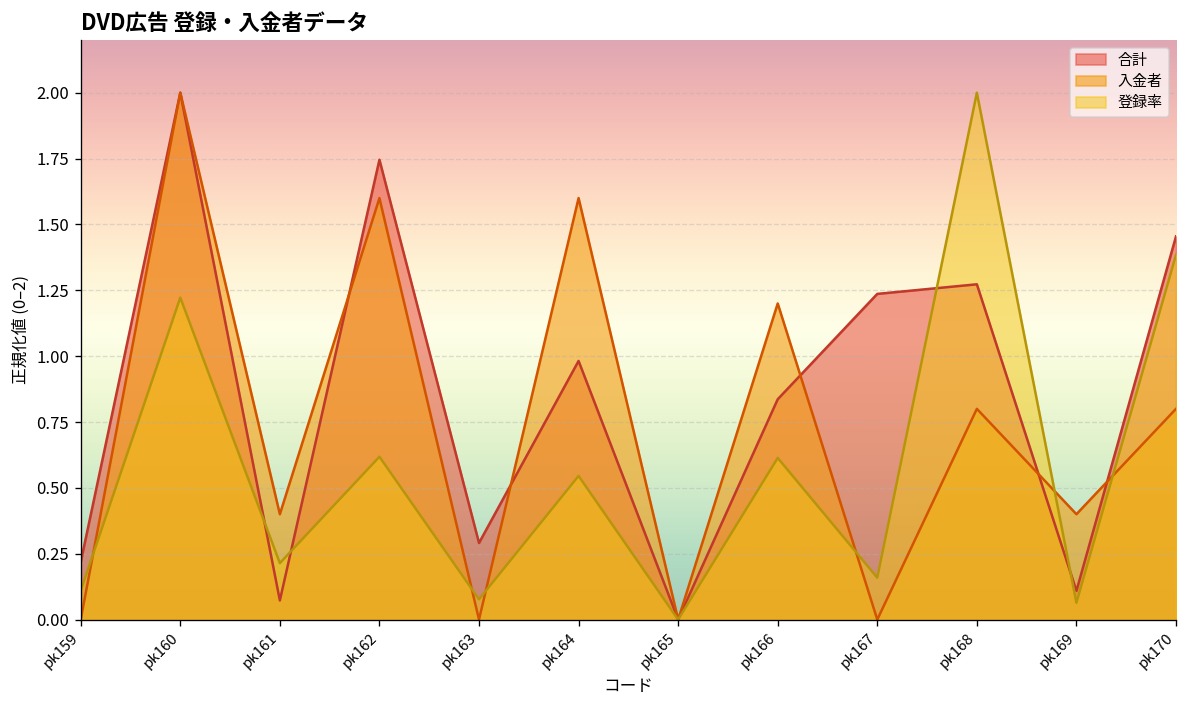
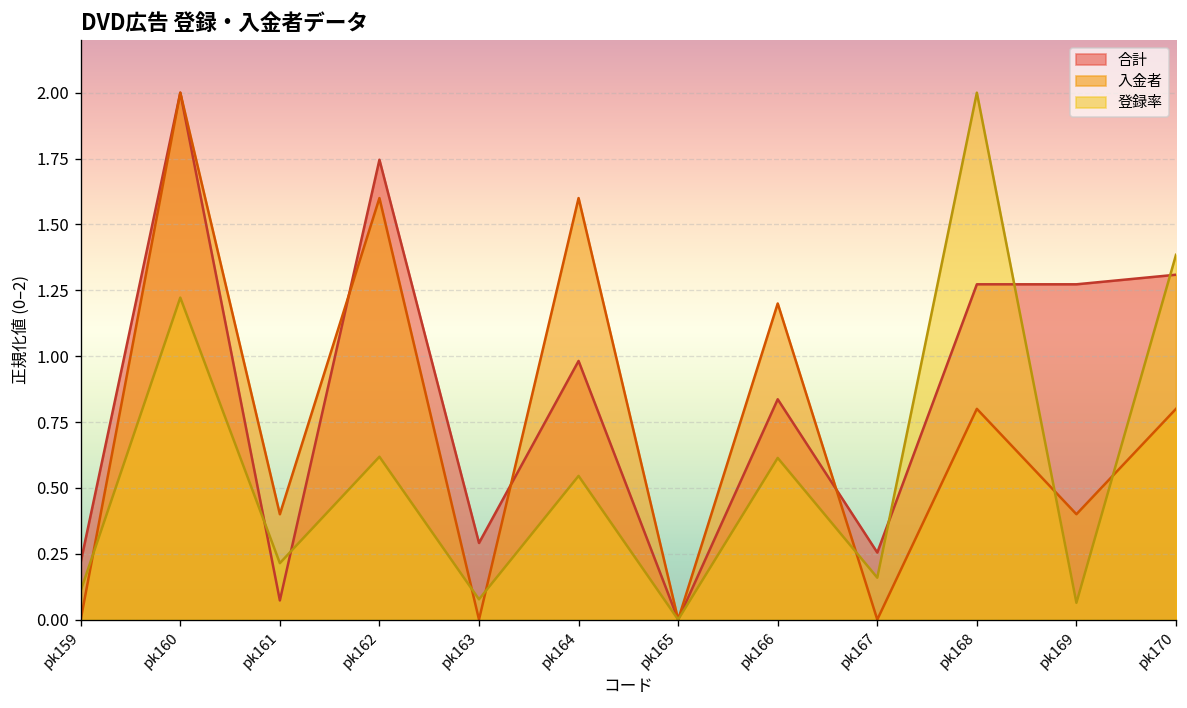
  {
    "合計": {
      "pk159": 0.22,
      "pk161": 0.07,
      "pk162": 1.75,
      "pk163": 0.29,
      "pk164": 0.98,
      "pk166": 0.84,
-     "pk167": 1.24,
+     "pk167": 0.25,
      "pk168": 1.27,
-     "pk169": 0.11,
-     "pk170": 1.45
+     "pk169": 1.27,
+     "pk170": 1.31
    }
  }
